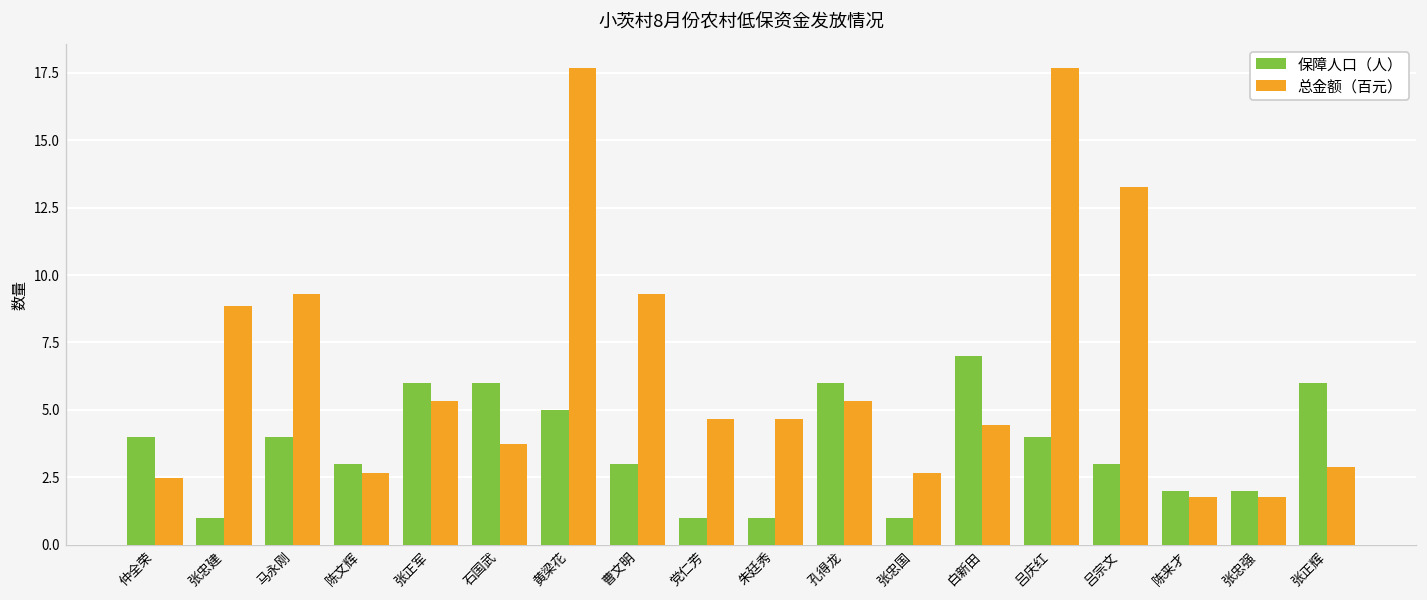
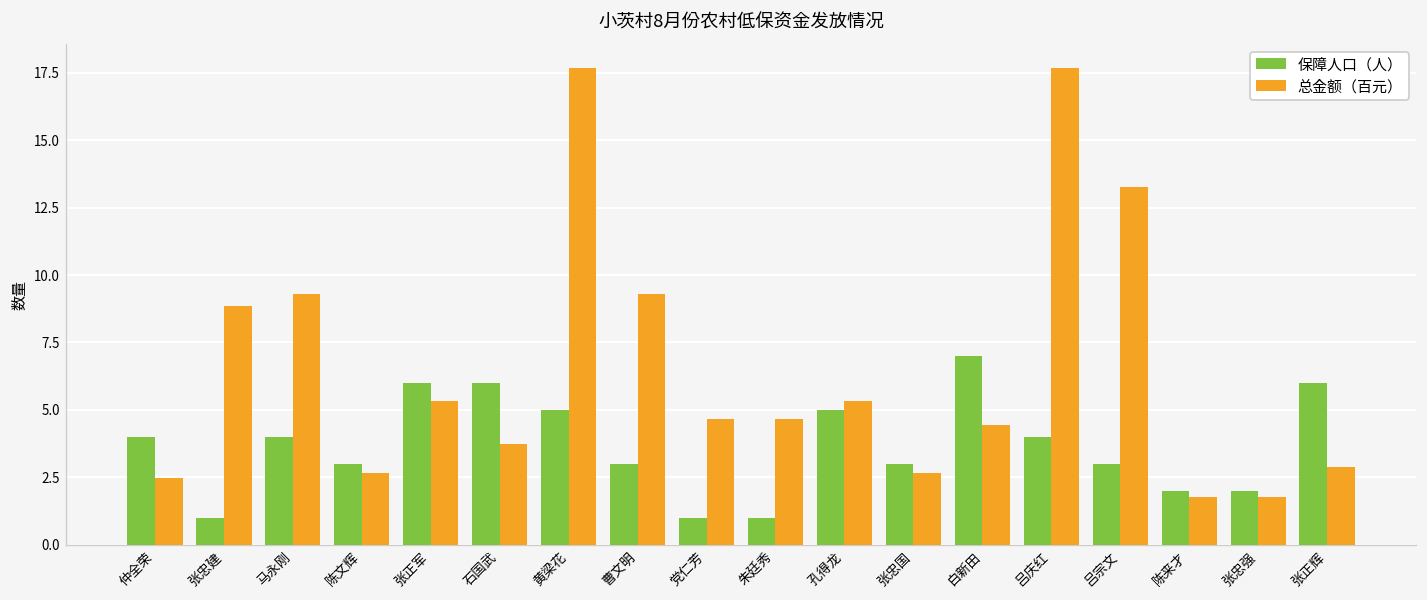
  {
    "保障人口（人）": {
      "仲全荣": 4,
      "张忠建": 1,
      "马永刚": 4,
      "陈文辉": 3,
      "张正军": 6,
      "石国武": 6,
      "黄梁花": 5,
      "曹文明": 3,
      "党仁芳": 1,
      "朱廷秀": 1,
-     "孔得龙": 6,
-     "张忠国": 1,
+     "孔得龙": 5,
+     "张忠国": 3,
      "白新田": 7,
      "吕庆红": 4,
      "吕宗文": 3,
      "陈来才": 2,
      "张忠强": 2,
      "张正辉": 6
    },
    "总金额（百元）": {
      "仲全荣": 2.5,
      "张忠建": 8.8,
      "马永刚": 9.3,
      "陈文辉": 2.7,
      "张正军": 5.3,
      "石国武": 3.7,
      "黄梁花": 17.7,
      "曹文明": 9.3,
      "党仁芳": 4.7,
      "朱廷秀": 4.7,
      "孔得龙": 5.3,
      "张忠国": 2.7,
      "白新田": 4.5,
      "吕庆红": 17.7,
      "吕宗文": 13.3,
      "陈来才": 1.8,
      "张忠强": 1.8,
      "张正辉": 3
    }
  }
